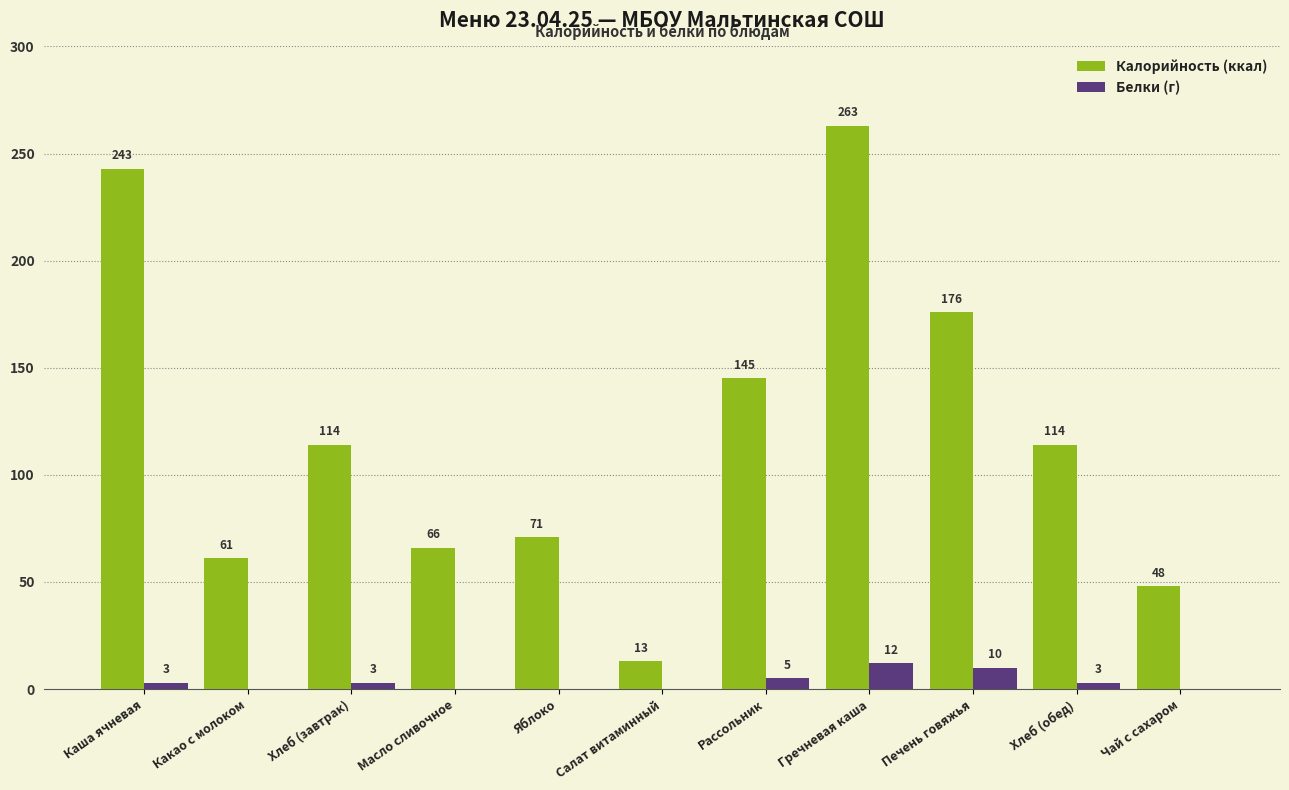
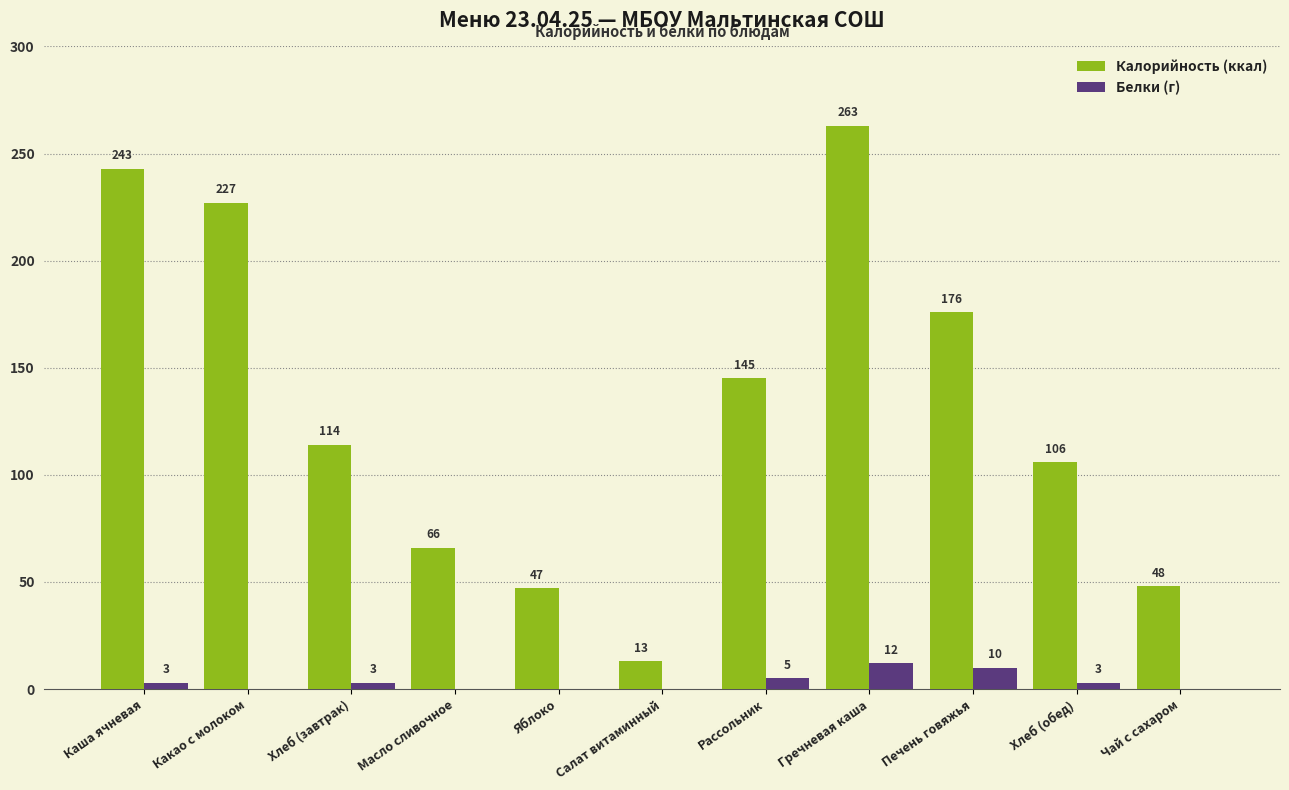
  {
    "Калорийность (ккал)": {
      "Каша ячневая": 243,
-     "Какао с молоком": 61,
+     "Какао с молоком": 227,
      "Хлеб (завтрак)": 114,
      "Масло сливочное": 66,
-     "Яблоко": 71,
+     "Яблоко": 47,
      "Салат витаминный": 13,
      "Рассольник": 145,
      "Гречневая каша": 263,
      "Печень говяжья": 176,
-     "Хлеб (обед)": 114,
+     "Хлеб (обед)": 106,
      "Чай с сахаром": 48
    },
    "Белки (г)": {
      "Каша ячневая": 3,
      "Хлеб (завтрак)": 3,
      "Рассольник": 5,
      "Гречневая каша": 12,
      "Печень говяжья": 10,
      "Хлеб (обед)": 3
    }
  }
